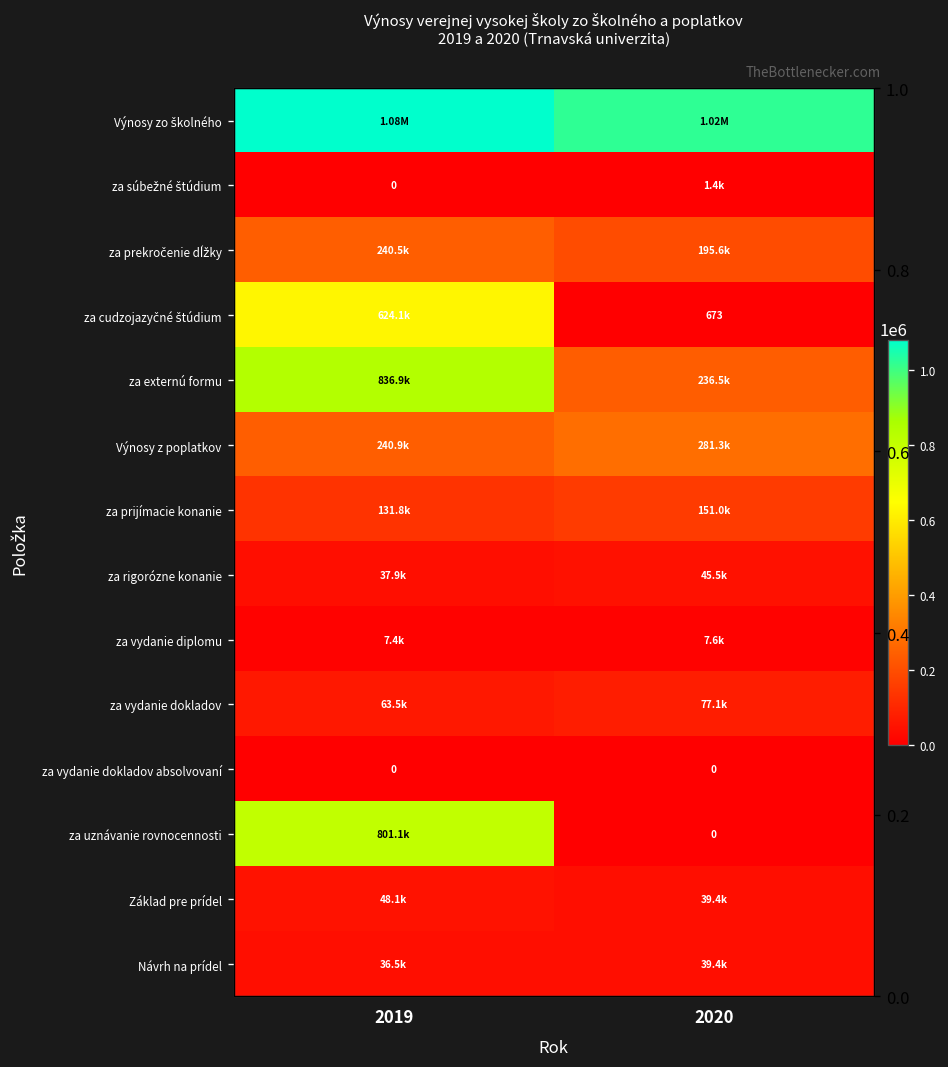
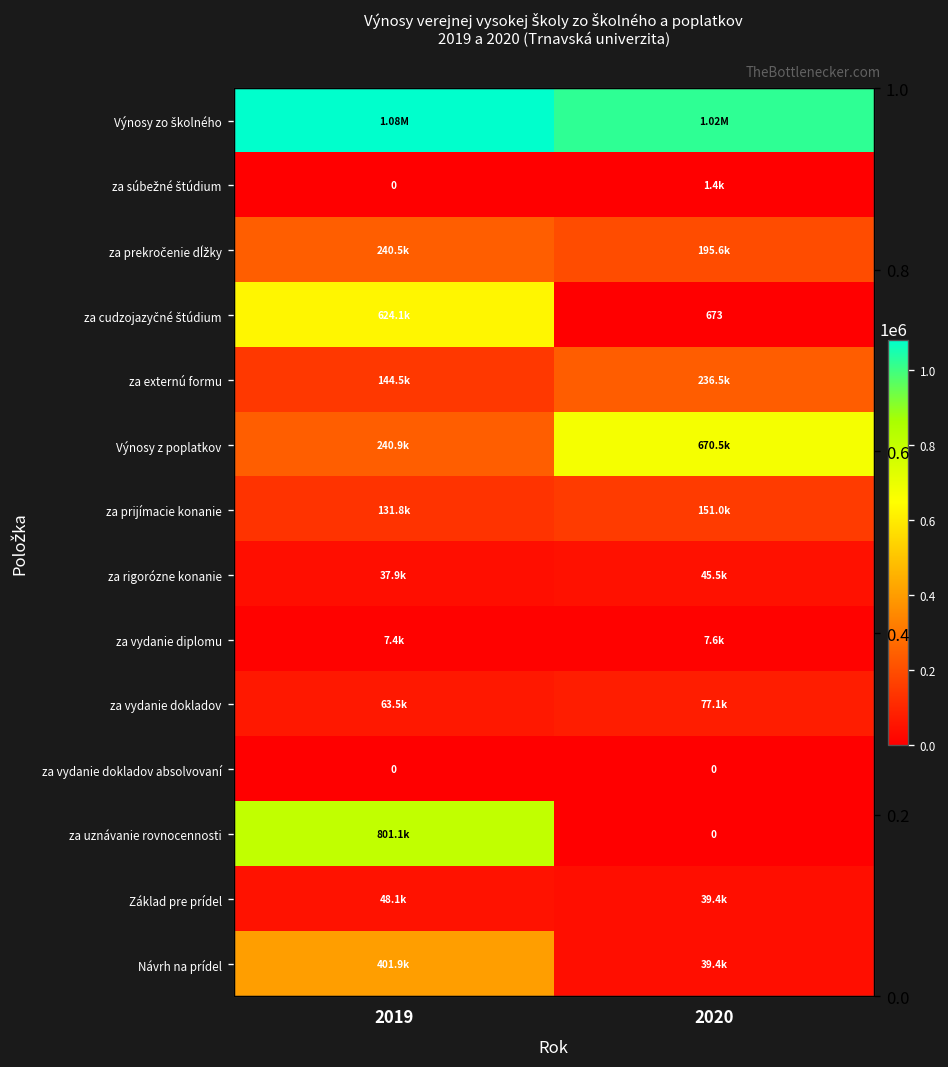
  {
    "Výnosy zo školného": {
      "2019": "1.08M",
      "2020": "1.02M"
    },
    "za súbežné štúdium": {
      "2019": "0",
      "2020": "1.4k"
    },
    "za prekročenie dĺžky": {
      "2019": "240.5k",
      "2020": "195.6k"
    },
    "za cudzojazyčné štúdium": {
      "2019": "624.1k",
      "2020": "673"
    },
    "za externú formu": {
-     "2019": "836.9k",
+     "2019": "144.5k",
      "2020": "236.5k"
    },
    "Výnosy z poplatkov": {
      "2019": "240.9k",
-     "2020": "281.3k"
+     "2020": "670.5k"
    },
    "za prijímacie konanie": {
      "2019": "131.8k",
      "2020": "151.0k"
    },
    "za rigorózne konanie": {
      "2019": "37.9k",
      "2020": "45.5k"
    },
    "za vydanie diplomu": {
      "2019": "7.4k",
      "2020": "7.6k"
    },
    "za vydanie dokladov": {
      "2019": "63.5k",
      "2020": "77.1k"
    },
    "za vydanie dokladov absolvovaní": {
      "2019": "0",
      "2020": "0"
    },
    "za uznávanie rovnocennosti": {
      "2019": "801.1k",
      "2020": "0"
    },
    "Základ pre prídel": {
      "2019": "48.1k",
      "2020": "39.4k"
    },
    "Návrh na prídel": {
-     "2019": "36.5k",
+     "2019": "401.9k",
      "2020": "39.4k"
    }
  }
